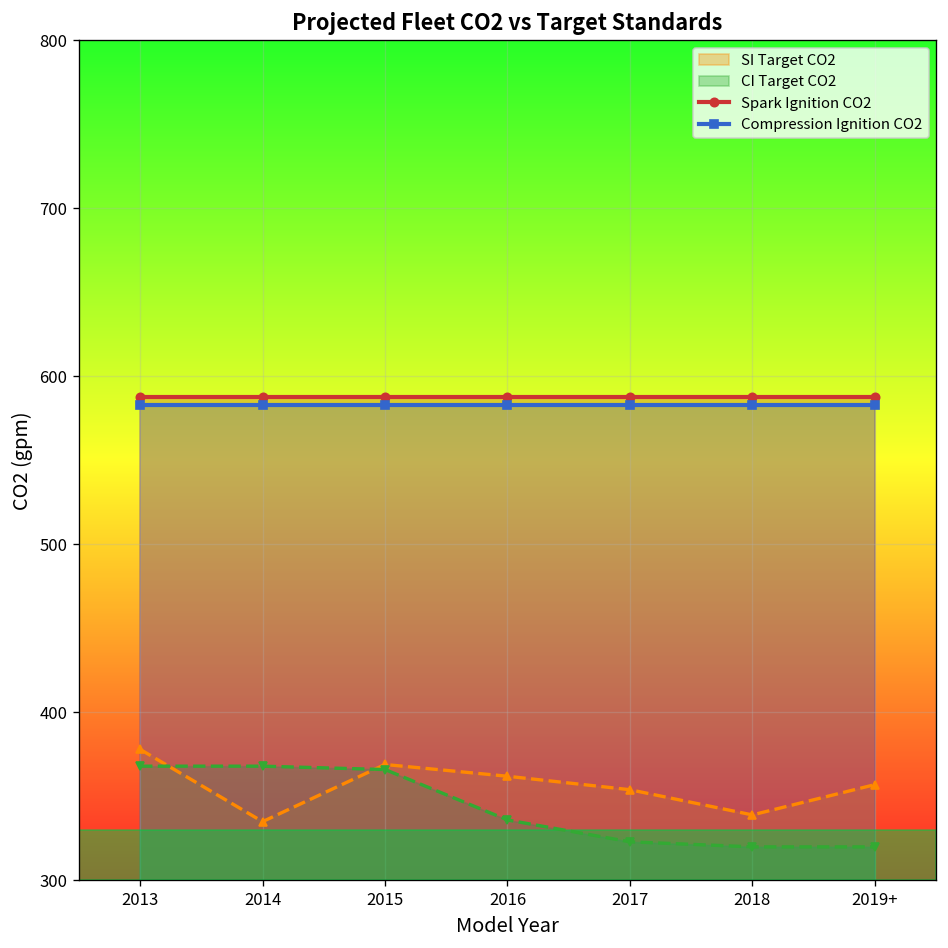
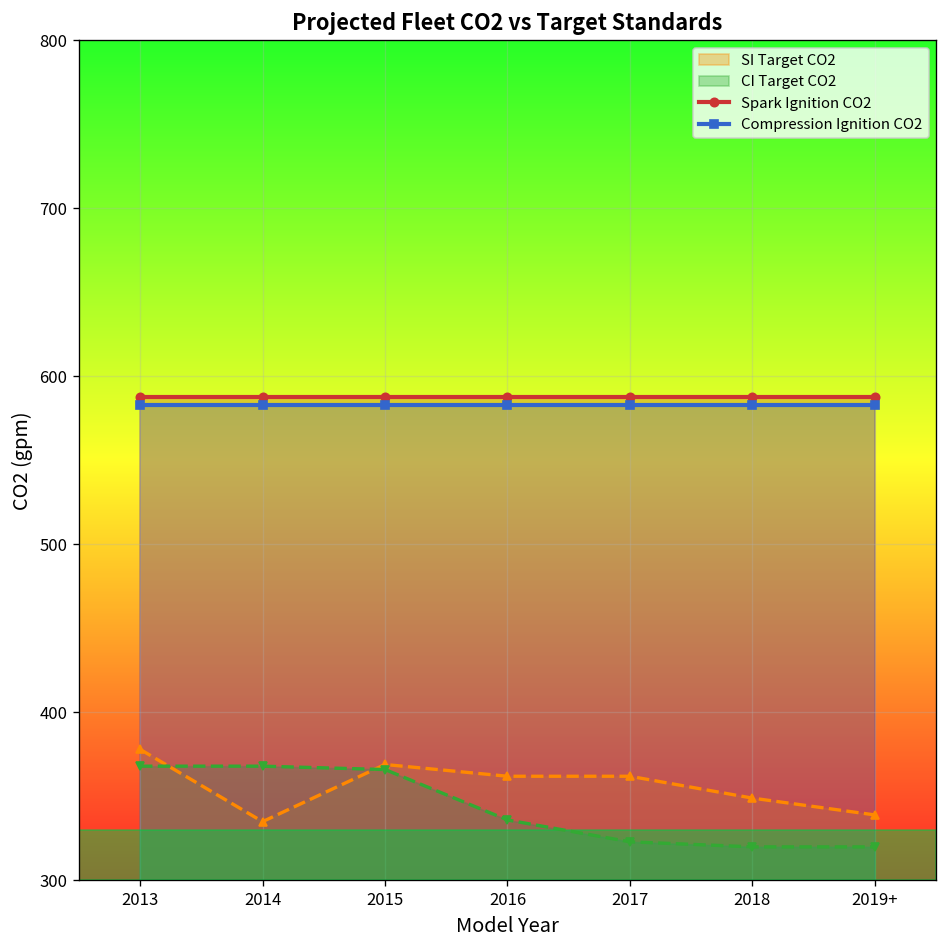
  {
    "SI Target CO2": {
      "2013": 378,
      "2014": 335,
      "2015": 369,
      "2016": 362,
-     "2017": 354,
-     "2018": 339,
-     "2019+": 357
+     "2017": 362,
+     "2018": 349,
+     "2019+": 339
    },
    "CI Target CO2": {
      "2013": 368,
      "2014": 368,
      "2015": 366,
      "2016": 336
    },
    "Spark Ignition CO2": {
      "2013": 588,
      "2014": 588,
      "2015": 588,
      "2016": 588,
      "2017": 588,
      "2018": 588,
      "2019+": 588
    },
    "Compression Ignition CO2": {
      "2013": 583,
      "2014": 583,
      "2015": 583,
      "2016": 583,
      "2017": 583,
      "2018": 583,
      "2019+": 583
    }
  }
